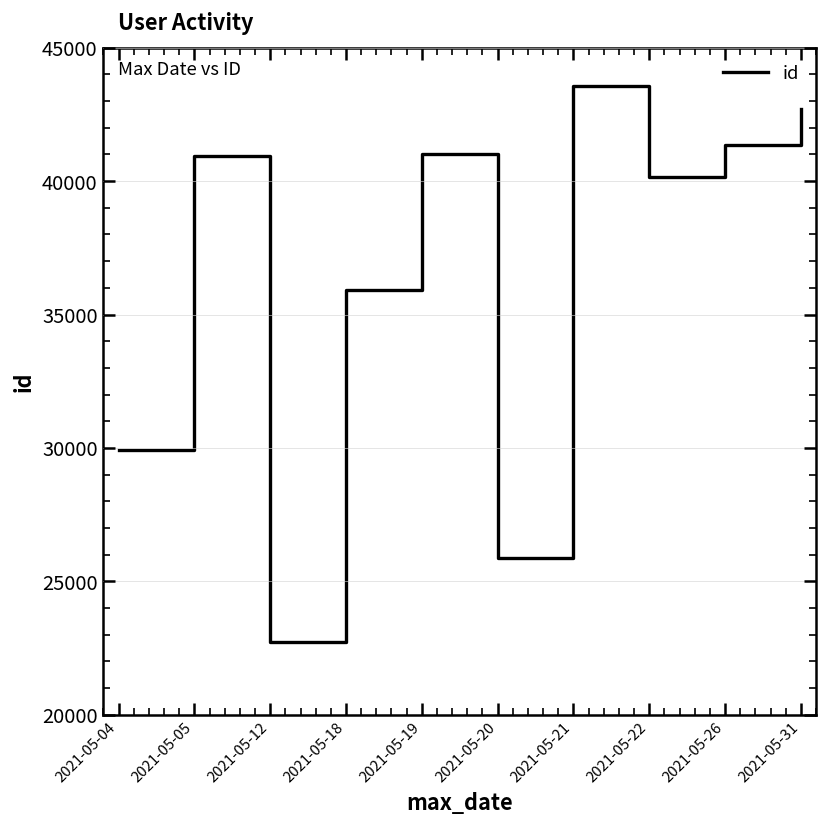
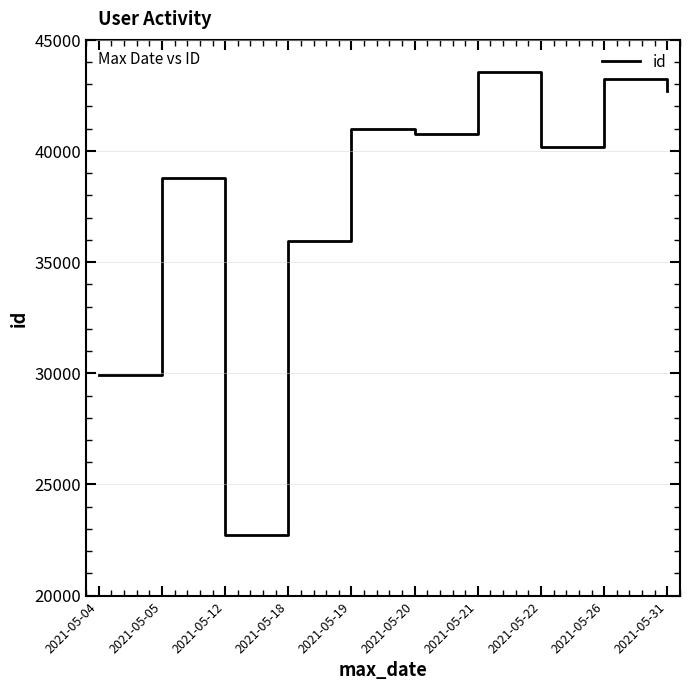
  {
    "2021-05-04": 29900,
-   "2021-05-05": 40900,
+   "2021-05-05": 38800,
    "2021-05-12": 22700,
    "2021-05-18": 35900,
    "2021-05-19": 41000,
-   "2021-05-20": 25900,
+   "2021-05-20": 40700,
    "2021-05-21": 43600,
    "2021-05-22": 40200,
-   "2021-05-26": 41400,
+   "2021-05-26": 43200,
    "2021-05-31": 42700
  }
